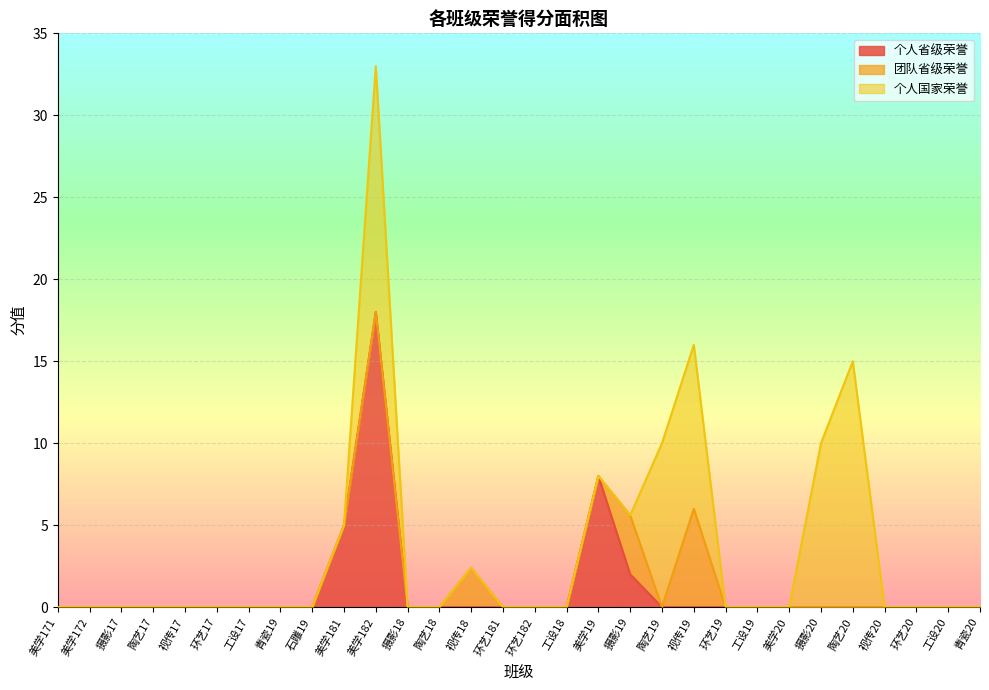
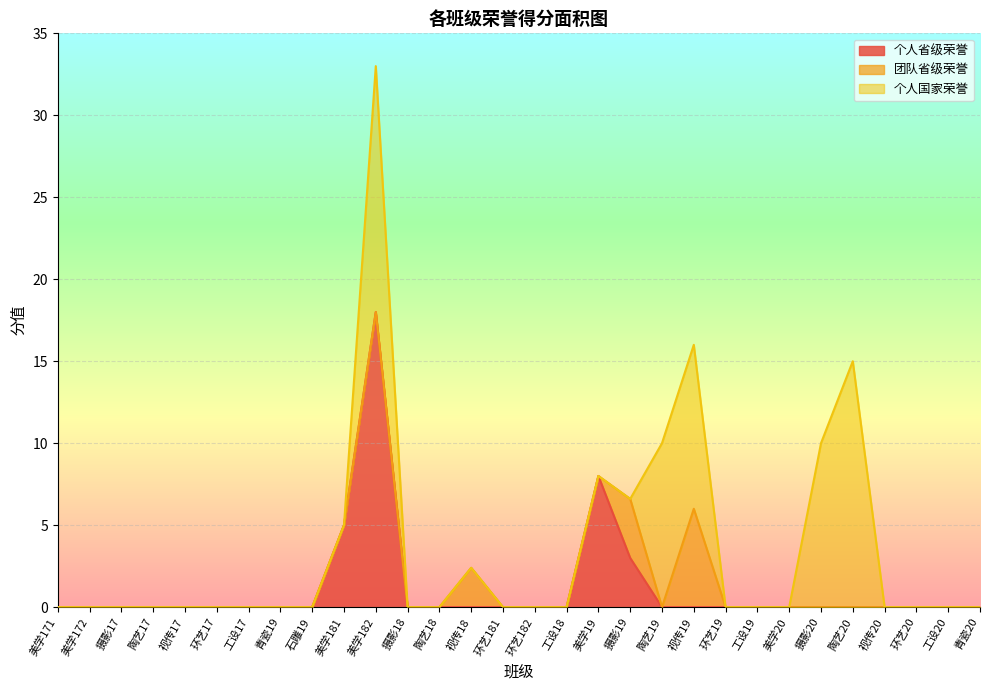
  {
    "个人省级荣誉": {
      "视传18": 0,
-     "摄影19": 2,
+     "摄影19": 3,
      "视传19": 0
    }
  }
